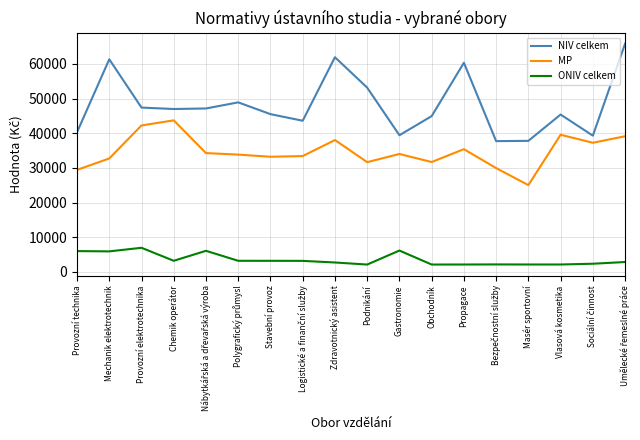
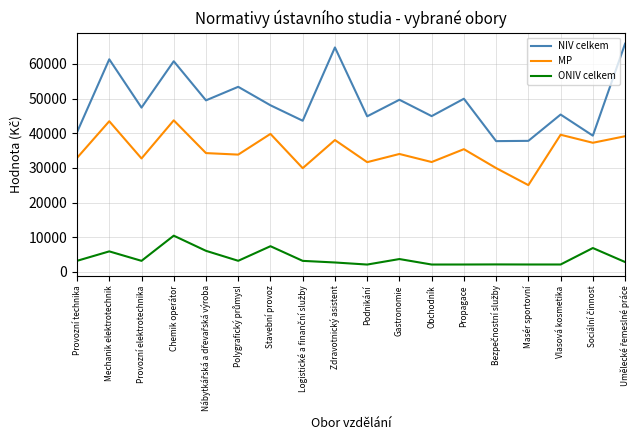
  {
    "NIV celkem": {
      "Provozní technika": 40000,
      "Mechanik elektrotechnik": 61000,
      "Provozní elektrotechnika": 47000,
-     "Chemik operátor": 47000,
-     "Nábytkářská a dřevařská výroba": 47000,
-     "Polygrafický průmysl": 49000,
-     "Stavební provoz": 46000,
+     "Chemik operátor": 61000,
+     "Nábytkářská a dřevařská výroba": 49000,
+     "Polygrafický průmysl": 53000,
+     "Stavební provoz": 48000,
      "Logistické a finanční služby": 44000,
-     "Zdravotnický asistent": 62000,
-     "Podnikání": 53000,
-     "Gastronomie": 39000,
+     "Zdravotnický asistent": 65000,
+     "Podnikání": 45000,
+     "Gastronomie": 50000,
      "Obchodník": 45000,
-     "Propagace": 60000,
+     "Propagace": 50000,
      "Bezpečnostní služby": 38000,
      "Masér sportovní": 38000,
      "Vlasová kosmetika": 45000,
      "Sociální činnost": 39000,
      "Umělecké řemeslné práce": 66000
    },
    "MP": {
-     "Provozní technika": 29000,
-     "Mechanik elektrotechnik": 33000,
-     "Provozní elektrotechnika": 42000,
+     "Provozní technika": 33000,
+     "Mechanik elektrotechnik": 43000,
+     "Provozní elektrotechnika": 33000,
      "Chemik operátor": 44000,
      "Nábytkářská a dřevařská výroba": 34000,
      "Polygrafický průmysl": 34000,
-     "Stavební provoz": 33000,
-     "Logistické a finanční služby": 33000,
+     "Stavební provoz": 40000,
+     "Logistické a finanční služby": 30000,
      "Zdravotnický asistent": 38000,
      "Podnikání": 32000,
      "Gastronomie": 34000,
      "Obchodník": 32000,
      "Propagace": 35000,
      "Bezpečnostní služby": 30000,
      "Masér sportovní": 25000,
      "Vlasová kosmetika": 40000,
      "Sociální činnost": 37000,
      "Umělecké řemeslné práce": 39000
    },
    "ONIV celkem": {
-     "Provozní technika": 6000,
+     "Provozní technika": 3000,
      "Mechanik elektrotechnik": 6000,
-     "Provozní elektrotechnika": 7000,
-     "Chemik operátor": 3000,
+     "Provozní elektrotechnika": 3000,
+     "Chemik operátor": 10000,
      "Nábytkářská a dřevařská výroba": 6000,
      "Polygrafický průmysl": 3000,
-     "Stavební provoz": 3000,
+     "Stavební provoz": 7000,
      "Logistické a finanční služby": 3000,
      "Zdravotnický asistent": 3000,
      "Podnikání": 2000,
-     "Gastronomie": 6000,
+     "Gastronomie": 4000,
      "Obchodník": 2000,
      "Propagace": 2000,
      "Bezpečnostní služby": 2000,
      "Masér sportovní": 2000,
      "Vlasová kosmetika": 2000,
-     "Sociální činnost": 2000,
+     "Sociální činnost": 7000,
      "Umělecké řemeslné práce": 3000
    }
  }
